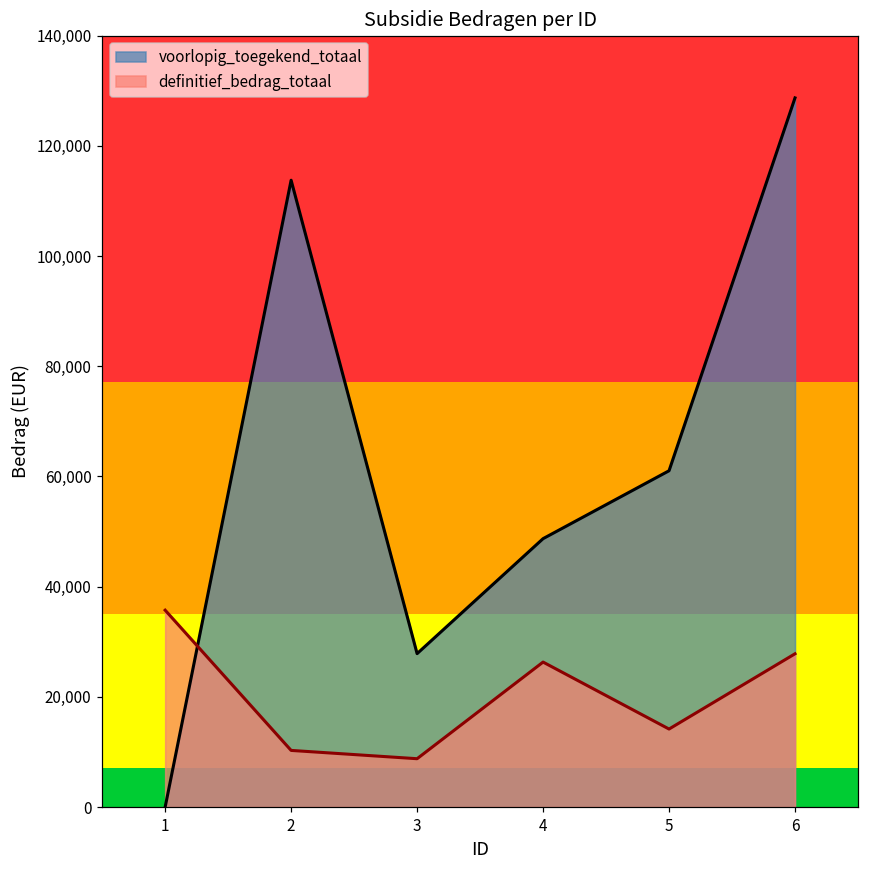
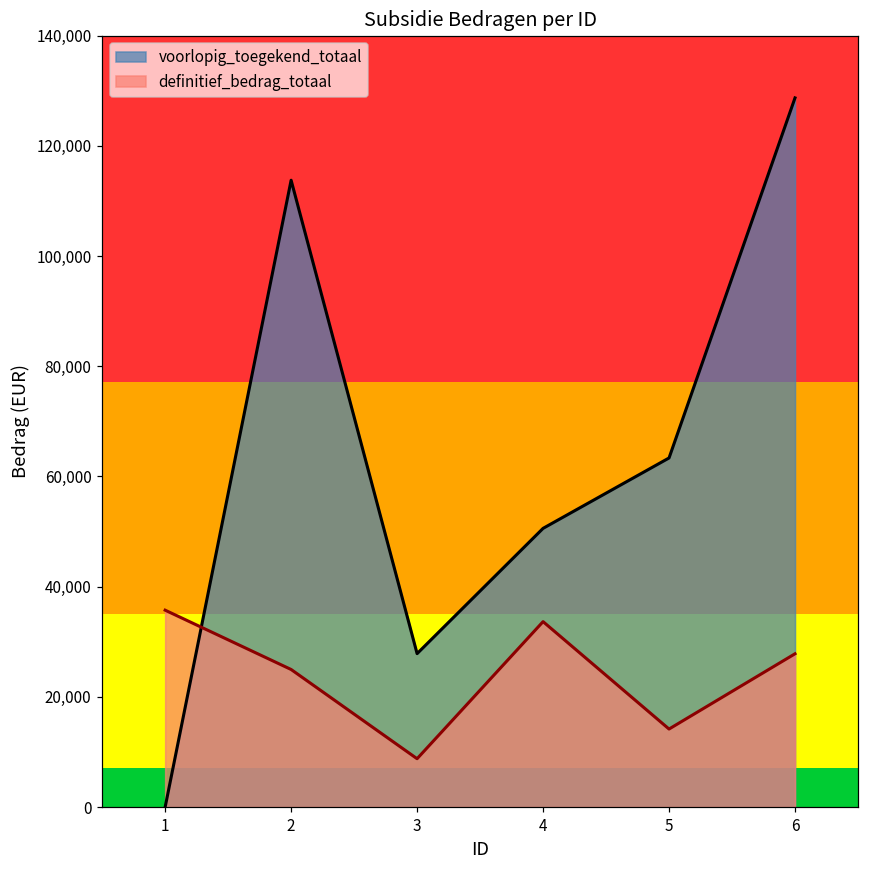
  {
    "voorlopig_toegekend_totaal": {
      "1": "0",
      "2": "114,000",
      "3": "28,000",
-     "4": "49,000",
-     "5": "61,000",
+     "4": "51,000",
+     "5": "63,000",
      "6": "129,000"
    },
    "definitief_bedrag_totaal": {
      "1": "36,000",
-     "2": "10,000",
+     "2": "25,000",
      "3": "9,000",
-     "4": "26,000",
+     "4": "34,000",
      "5": "14,000",
      "6": "28,000"
    }
  }
